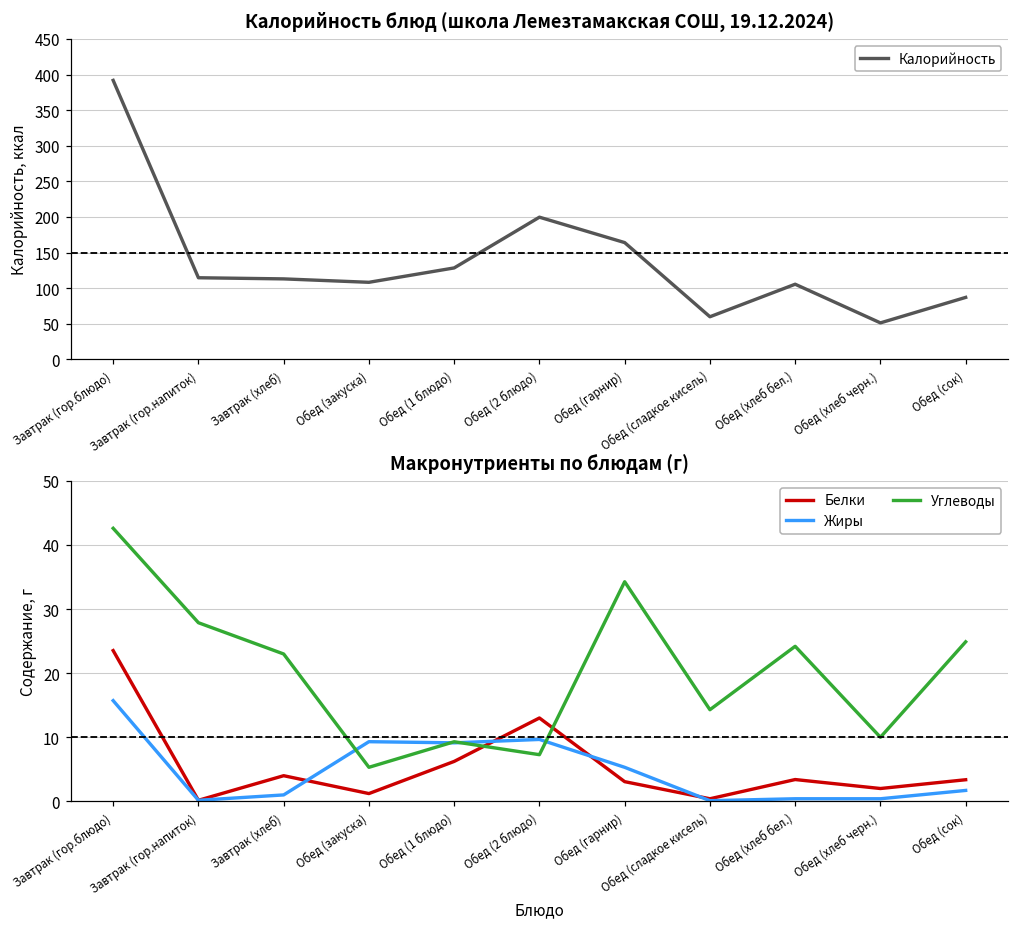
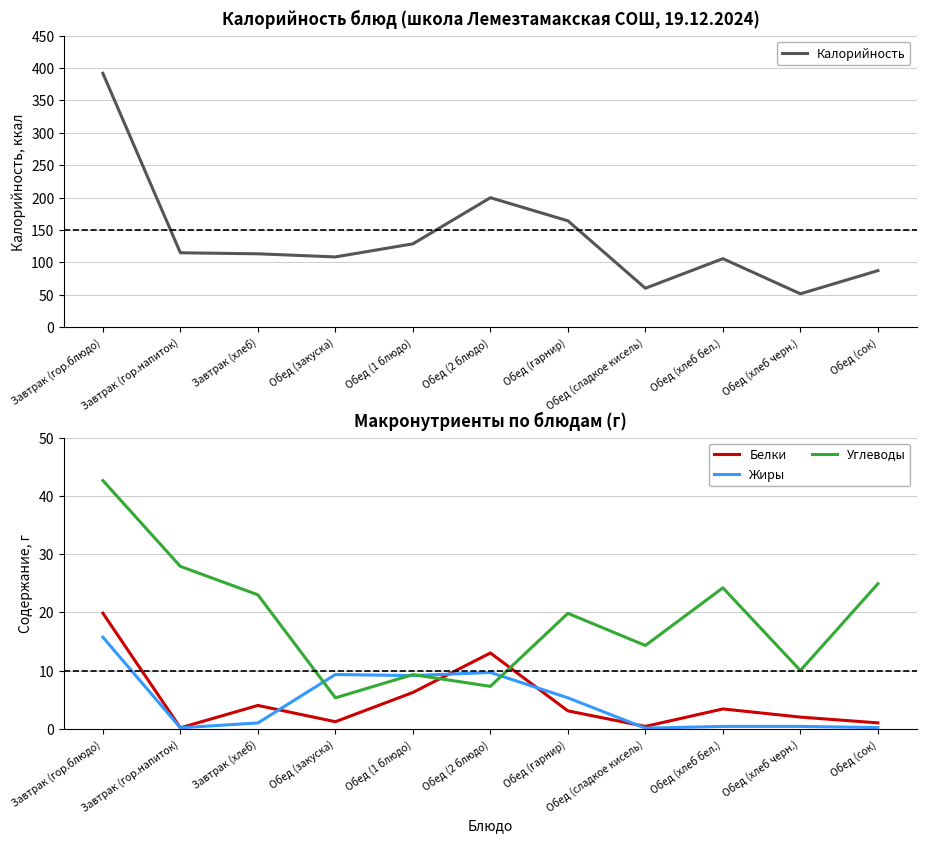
  {
    "Калорийность блюд (школа Лемезтамакская СОШ, 19.12.2024)": {
      "Завтрак (гор.блюдо)": 390,
      "Завтрак (гор.напиток)": 110,
      "Завтрак (хлеб)": 110,
      "Обед (закуска)": 110,
      "Обед (1 блюдо)": 130,
      "Обед (2 блюдо)": 200,
      "Обед (гарнир)": 160,
      "Обед (сладкое кисель)": 60,
      "Обед (хлеб бел.)": 110,
      "Обед (хлеб черн.)": 50,
      "Обед (сок)": 90
    },
    "Макронутриенты по блюдам (г)": {
      "Белки": {
-       "Завтрак (гор.блюдо)": 24,
+       "Завтрак (гор.блюдо)": 20,
        "Завтрак (хлеб)": 4,
        "Обед (закуска)": 1,
        "Обед (1 блюдо)": 6,
        "Обед (2 блюдо)": 13,
        "Обед (гарнир)": 3,
        "Обед (хлеб бел.)": 3,
        "Обед (хлеб черн.)": 2,
-       "Обед (сок)": 3
+       "Обед (сок)": 1
      },
      "Жиры": {
        "Завтрак (гор.блюдо)": 16,
        "Завтрак (хлеб)": 1,
        "Обед (закуска)": 9,
        "Обед (2 блюдо)": 10,
        "Обед (гарнир)": 5,
        "Обед (хлеб бел.)": 0,
        "Обед (хлеб черн.)": 0,
-       "Обед (сок)": 2
+       "Обед (сок)": 0
      },
      "Углеводы": {
        "Завтрак (гор.блюдо)": 43,
        "Завтрак (гор.напиток)": 28,
        "Завтрак (хлеб)": 23,
        "Обед (закуска)": 5,
        "Обед (2 блюдо)": 7,
-       "Обед (гарнир)": 34,
+       "Обед (гарнир)": 20,
        "Обед (сладкое кисель)": 14,
        "Обед (хлеб бел.)": 24,
        "Обед (хлеб черн.)": 10,
        "Обед (сок)": 25
      }
    }
  }
